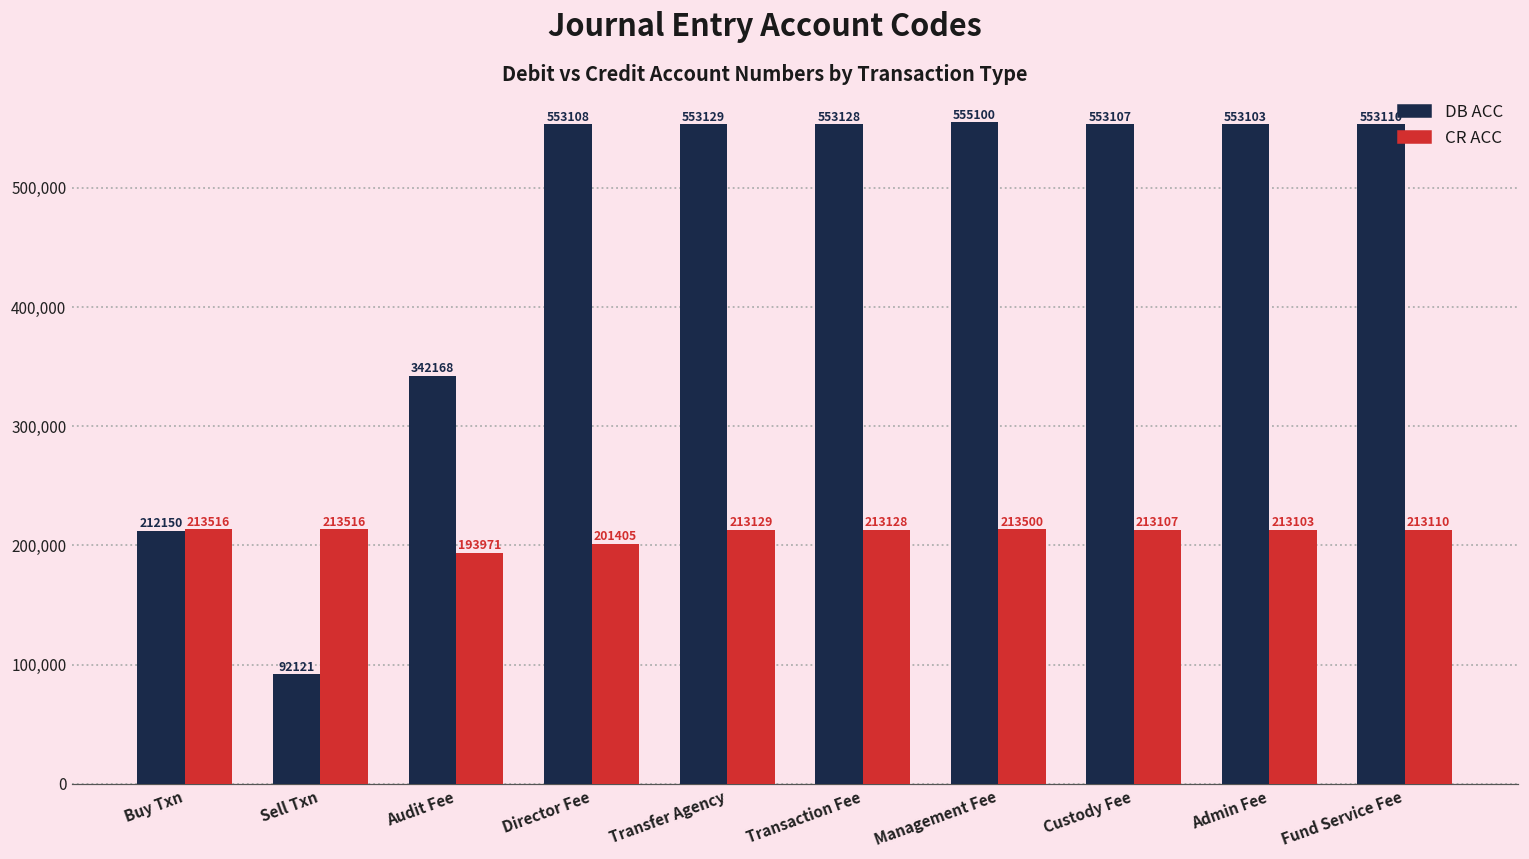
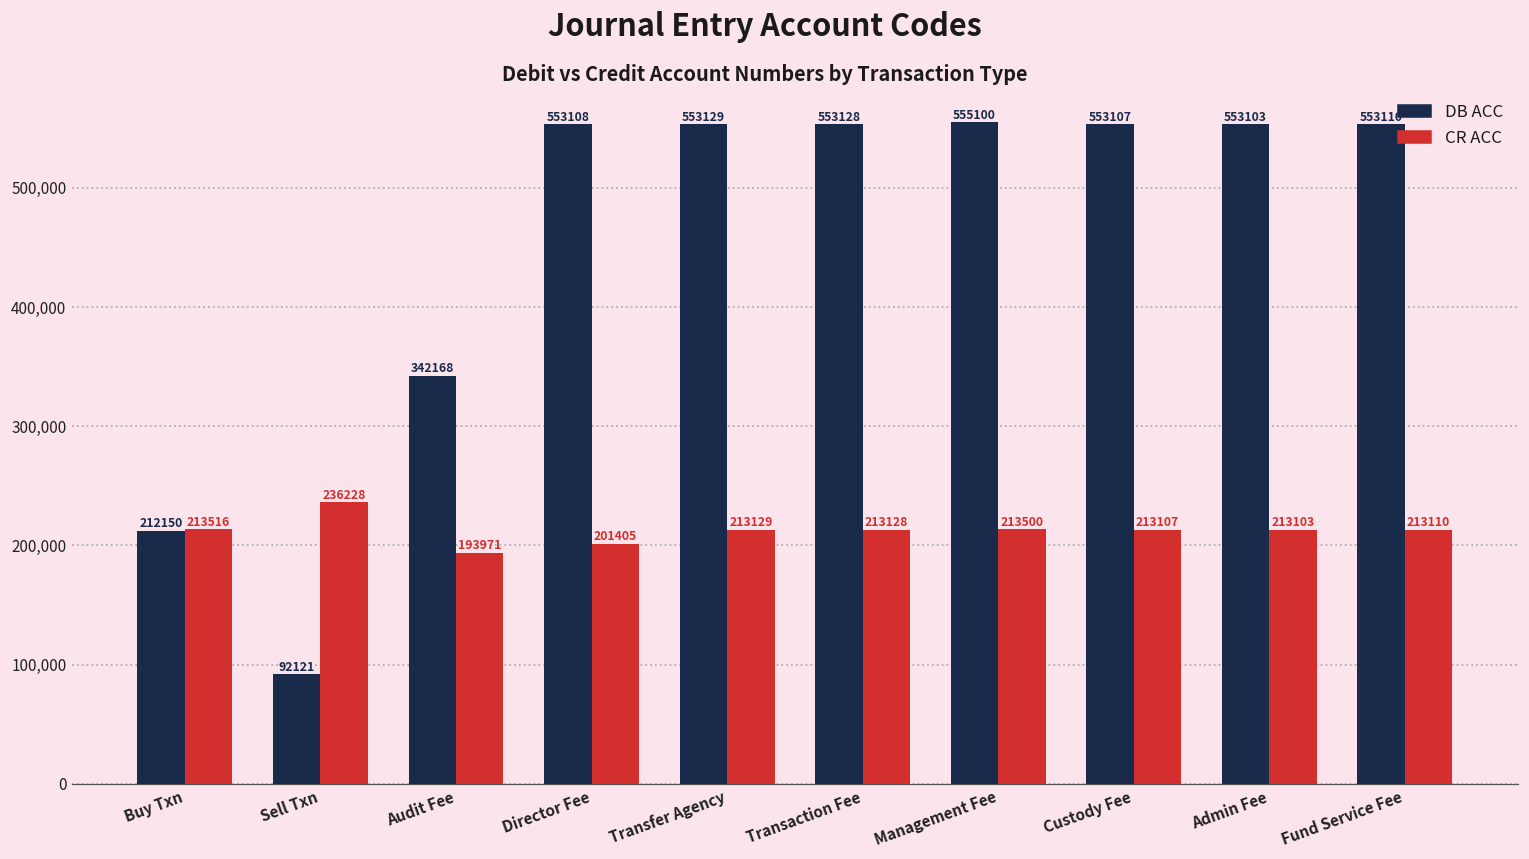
  {
    "DB ACC": {
      "Buy Txn": 212150,
      "Sell Txn": 92121,
      "Audit Fee": 342168,
      "Director Fee": 553108,
      "Transfer Agency": 553129,
      "Transaction Fee": 553128,
      "Management Fee": 555100,
      "Custody Fee": 553107,
      "Admin Fee": 553103,
      "Fund Service Fee": 553110
    },
    "CR ACC": {
      "Buy Txn": 213516,
-     "Sell Txn": 213516,
+     "Sell Txn": 236228,
      "Audit Fee": 193971,
      "Director Fee": 201405,
      "Transfer Agency": 213129,
      "Transaction Fee": 213128,
      "Management Fee": 213500,
      "Custody Fee": 213107,
      "Admin Fee": 213103,
      "Fund Service Fee": 213110
    }
  }
